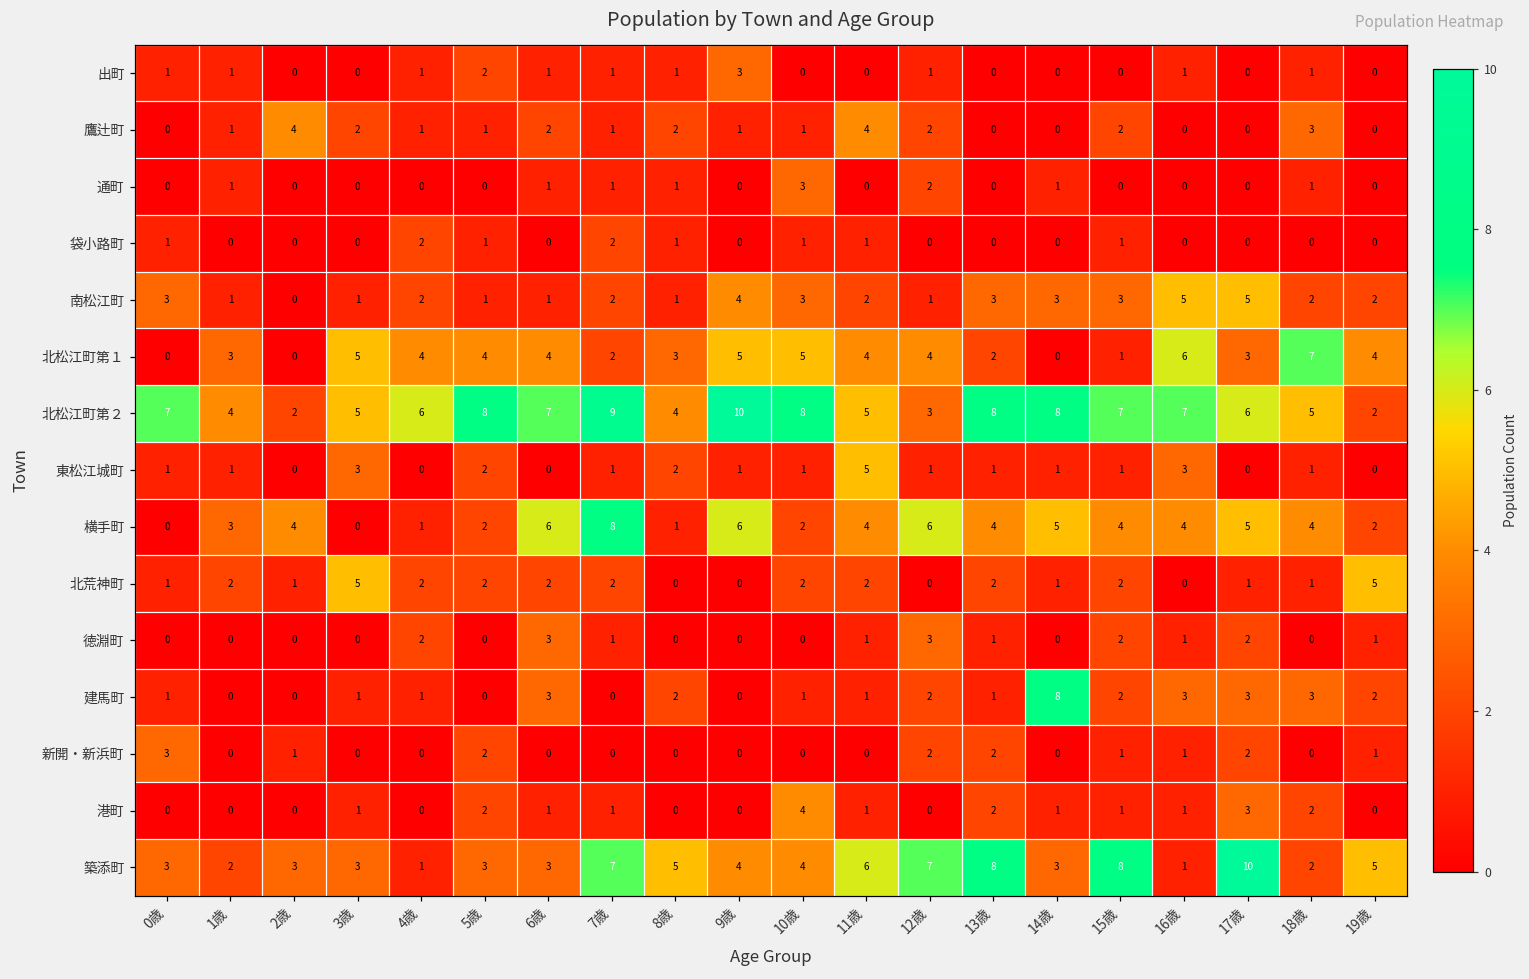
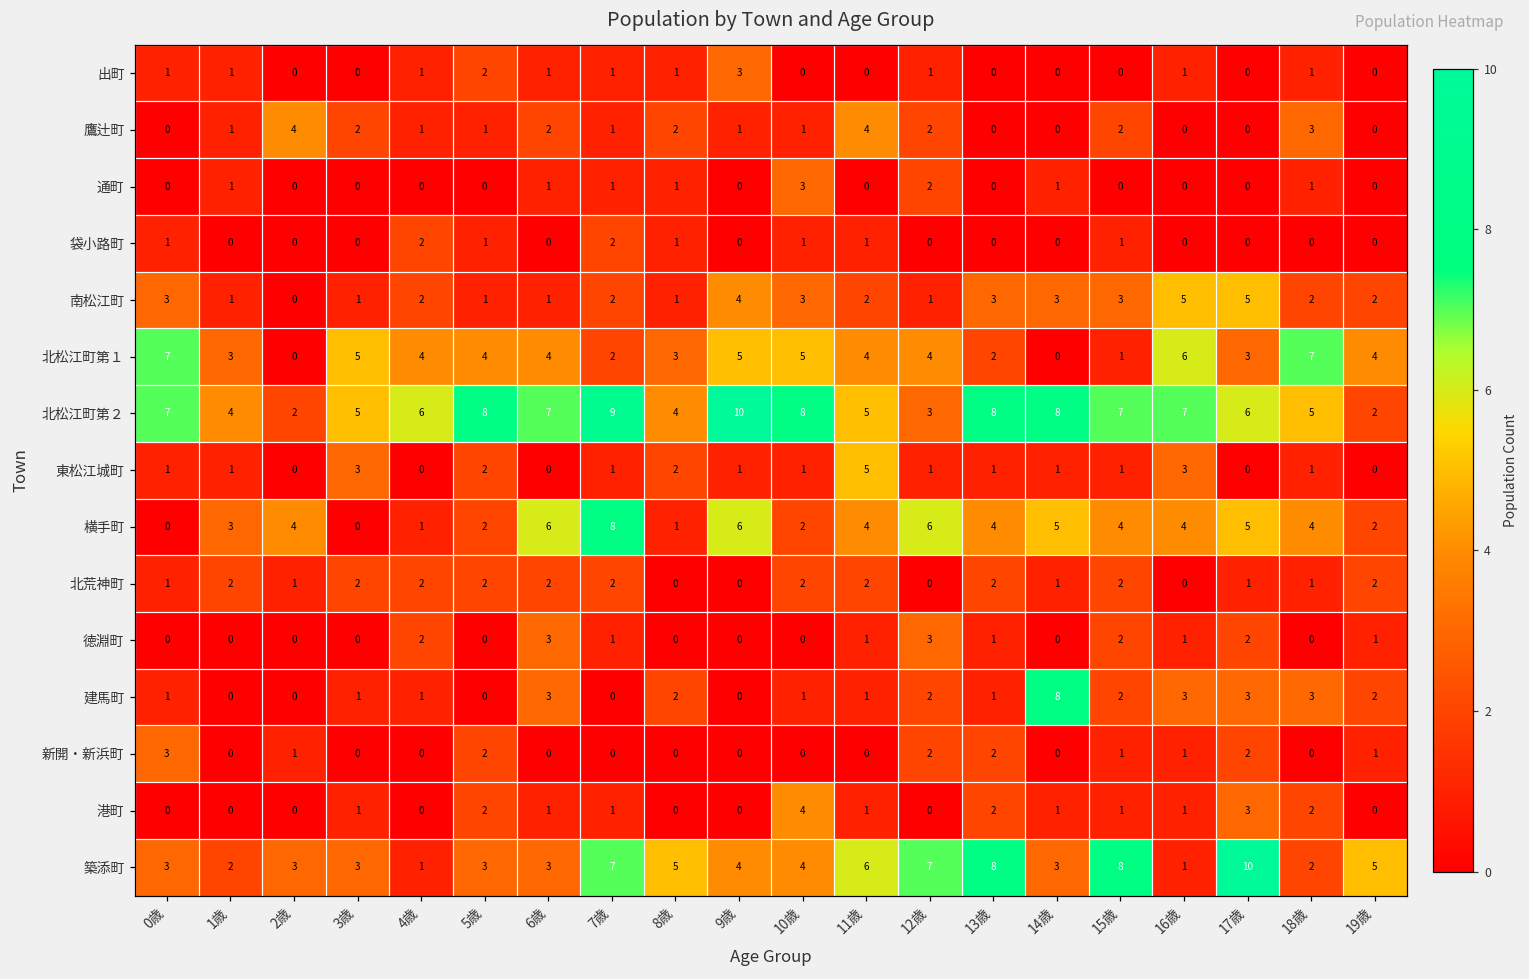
  {
    "北松江町第１": {
-     "0歳": 0,
+     "0歳": 7,
      "1歳": 3,
      "2歳": 0,
      "3歳": 5,
      "4歳": 4,
      "5歳": 4,
      "6歳": 4,
      "7歳": 2,
      "8歳": 3,
      "9歳": 5,
      "10歳": 5,
      "11歳": 4,
      "12歳": 4,
      "13歳": 2,
      "14歳": 0,
      "15歳": 1,
      "16歳": 6,
      "17歳": 3,
      "18歳": 7,
      "19歳": 4
    },
    "北荒神町": {
      "0歳": 1,
      "1歳": 2,
      "2歳": 1,
-     "3歳": 5,
+     "3歳": 2,
      "4歳": 2,
      "5歳": 2,
      "6歳": 2,
      "7歳": 2,
      "8歳": 0,
      "9歳": 0,
      "10歳": 2,
      "11歳": 2,
      "12歳": 0,
      "13歳": 2,
      "14歳": 1,
      "15歳": 2,
      "16歳": 0,
      "17歳": 1,
      "18歳": 1,
-     "19歳": 5
+     "19歳": 2
    }
  }
